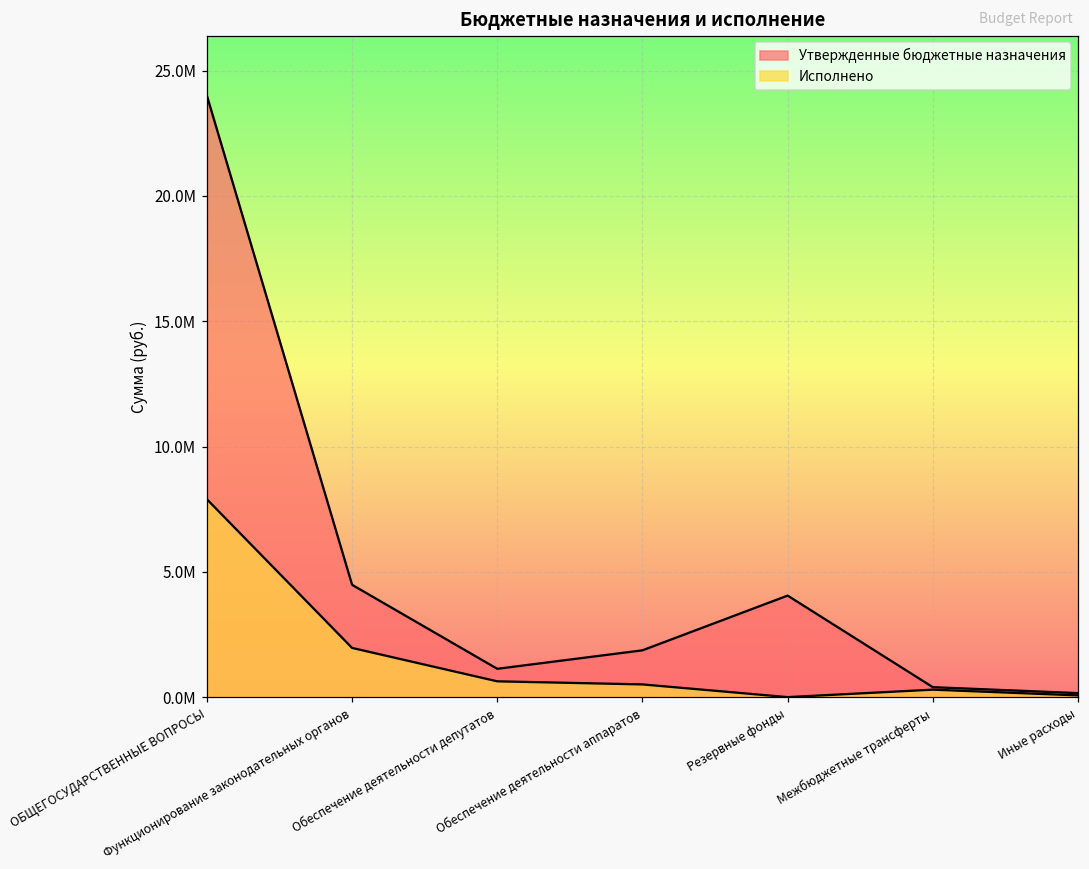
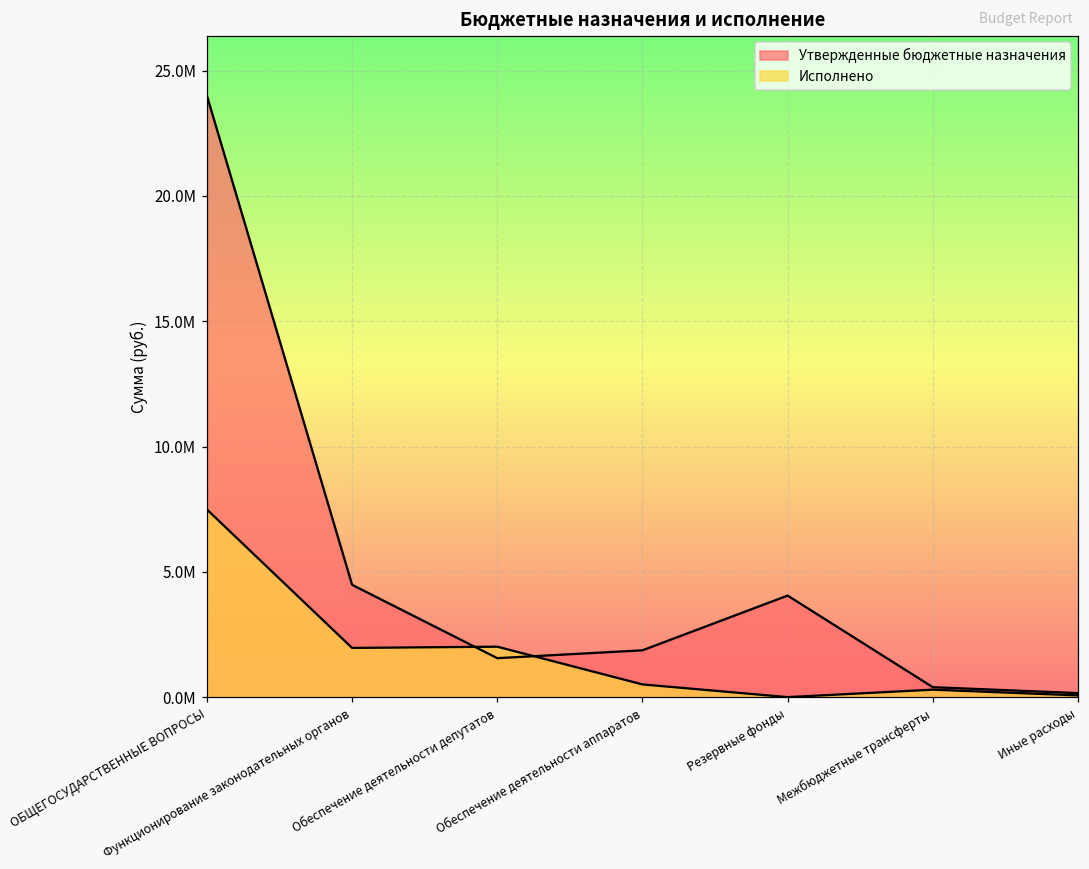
  {
    "Утвержденные бюджетные назначения": {
      "ОБЩЕГОСУДАРСТВЕННЫЕ ВОПРОСЫ": 24000000,
      "Функционирование законодательных органов": 4500000,
-     "Обеспечение деятельности депутатов": 1100000,
+     "Обеспечение деятельности депутатов": 1600000,
      "Обеспечение деятельности аппаратов": 1900000,
      "Резервные фонды": 4100000
    },
    "Исполнено": {
-     "ОБЩЕГОСУДАРСТВЕННЫЕ ВОПРОСЫ": 7900000,
+     "ОБЩЕГОСУДАРСТВЕННЫЕ ВОПРОСЫ": 7500000,
      "Функционирование законодательных органов": 2000000,
-     "Обеспечение деятельности депутатов": 600000,
+     "Обеспечение деятельности депутатов": 2000000,
      "Обеспечение деятельности аппаратов": 500000,
      "Резервные фонды": 0
    }
  }
